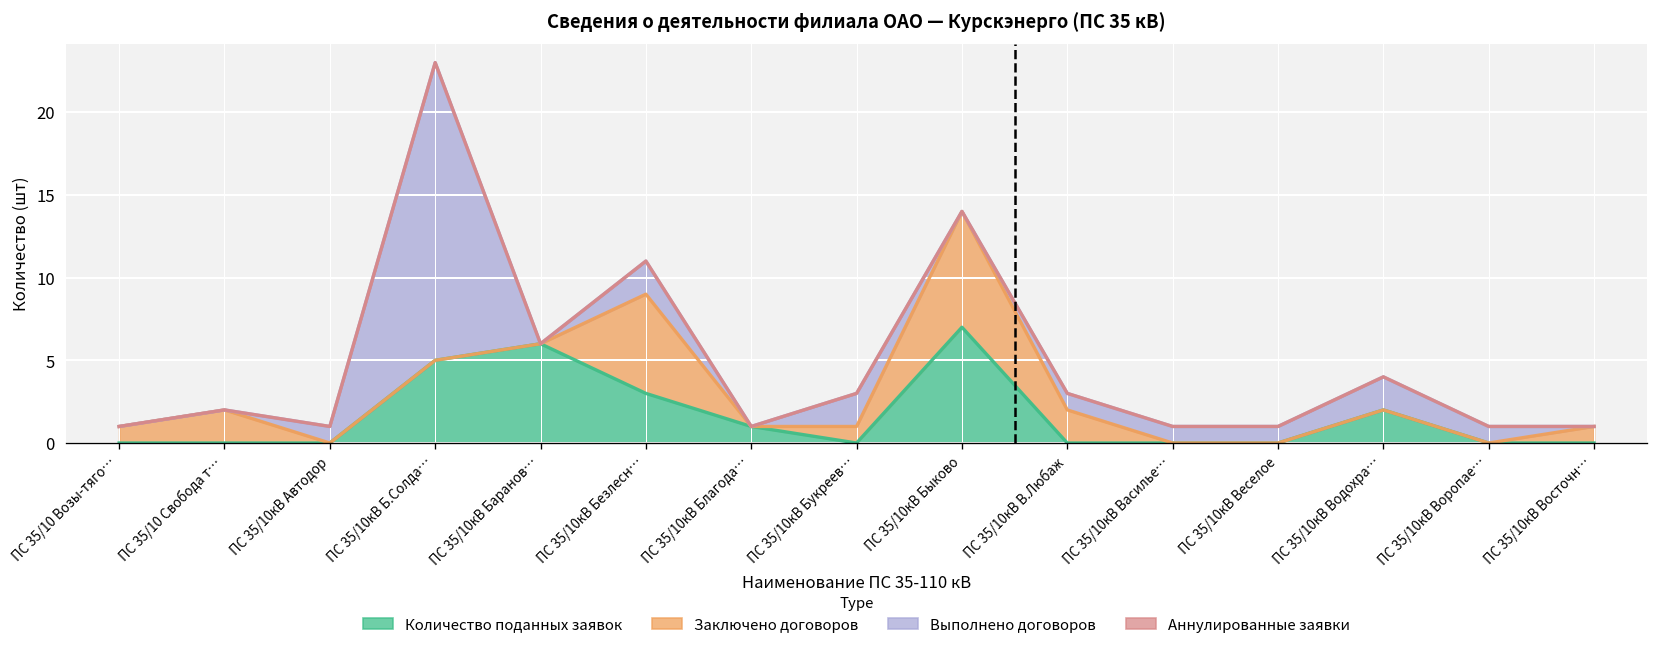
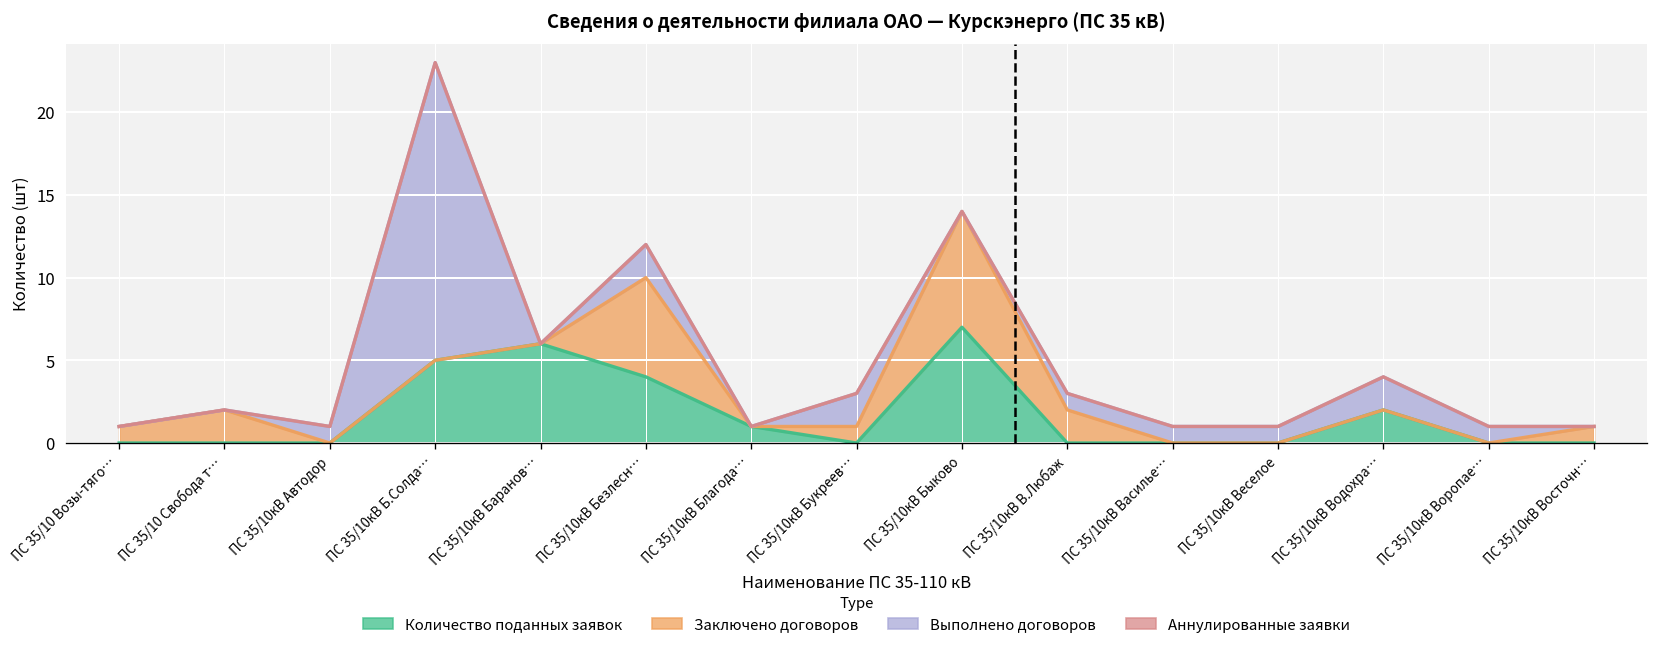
  {
    "Количество поданных заявок": {
      "ПС 35/10 Возы-тяго…": 0,
      "ПС 35/10 Свобода т…": 0,
-     "ПС 35/10кВ Безлесн…": 3,
+     "ПС 35/10кВ Безлесн…": 4,
      "ПС 35/10кВ Букреев…": 0,
      "ПС 35/10кВ Быково": 7,
      "ПС 35/10кВ В.Любаж": 0,
      "ПС 35/10кВ Восточн…": 0
    }
  }
